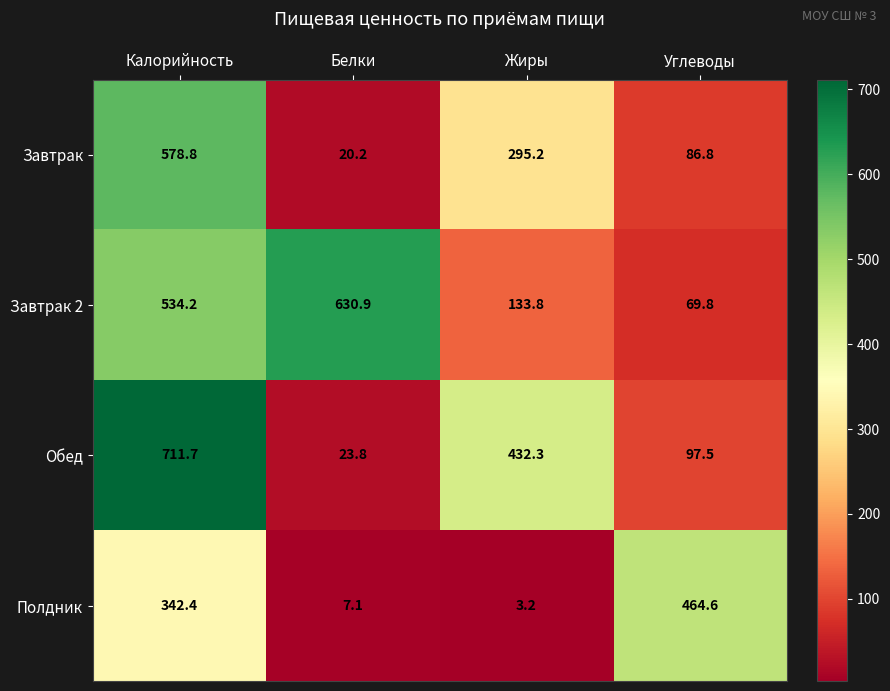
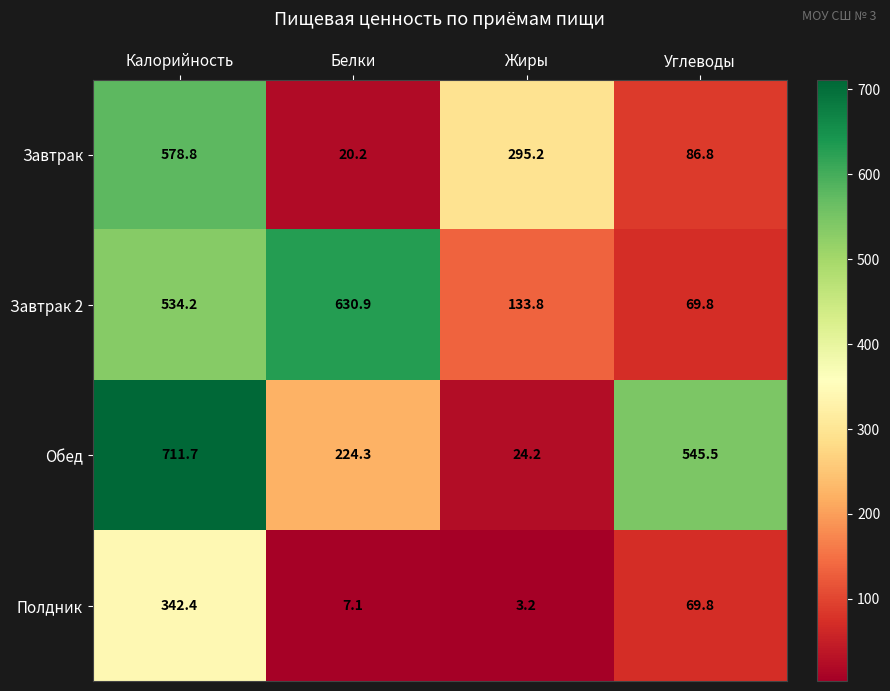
  {
    "Завтрак": {
      "Калорийность": 578.8,
      "Белки": 20.2,
      "Жиры": 295.2,
      "Углеводы": 86.8
    },
    "Завтрак 2": {
      "Калорийность": 534.2,
      "Белки": 630.9,
      "Жиры": 133.8,
      "Углеводы": 69.8
    },
    "Обед": {
      "Калорийность": 711.7,
-     "Белки": 23.8,
-     "Жиры": 432.3,
-     "Углеводы": 97.5
+     "Белки": 224.3,
+     "Жиры": 24.2,
+     "Углеводы": 545.5
    },
    "Полдник": {
      "Калорийность": 342.4,
      "Белки": 7.1,
      "Жиры": 3.2,
-     "Углеводы": 464.6
+     "Углеводы": 69.8
    }
  }
